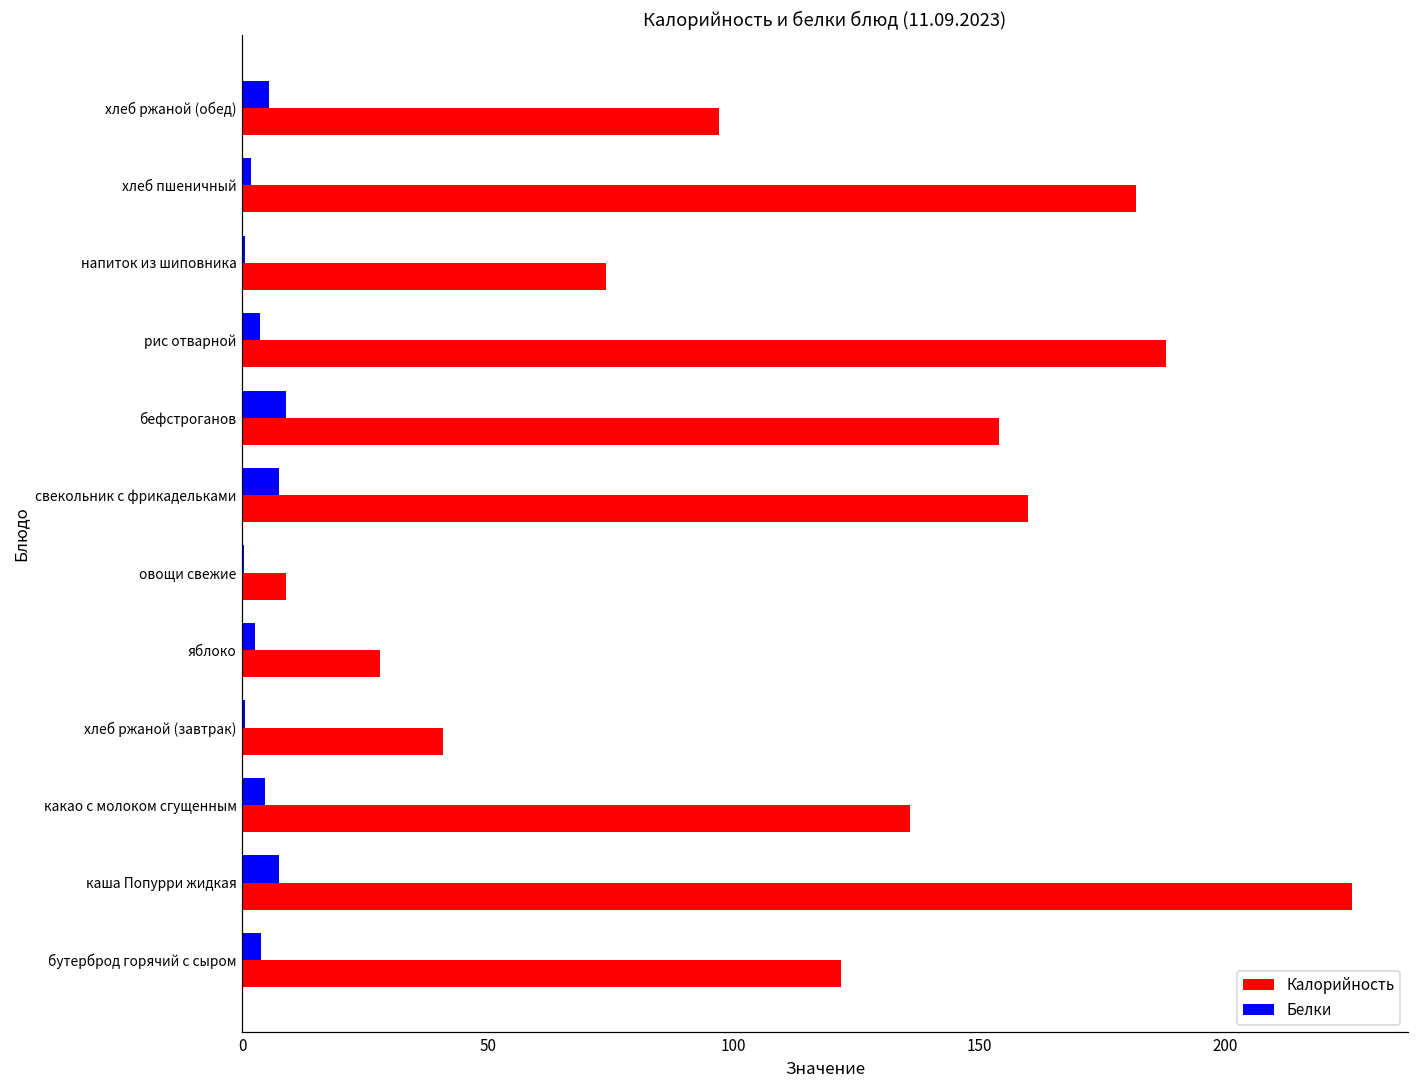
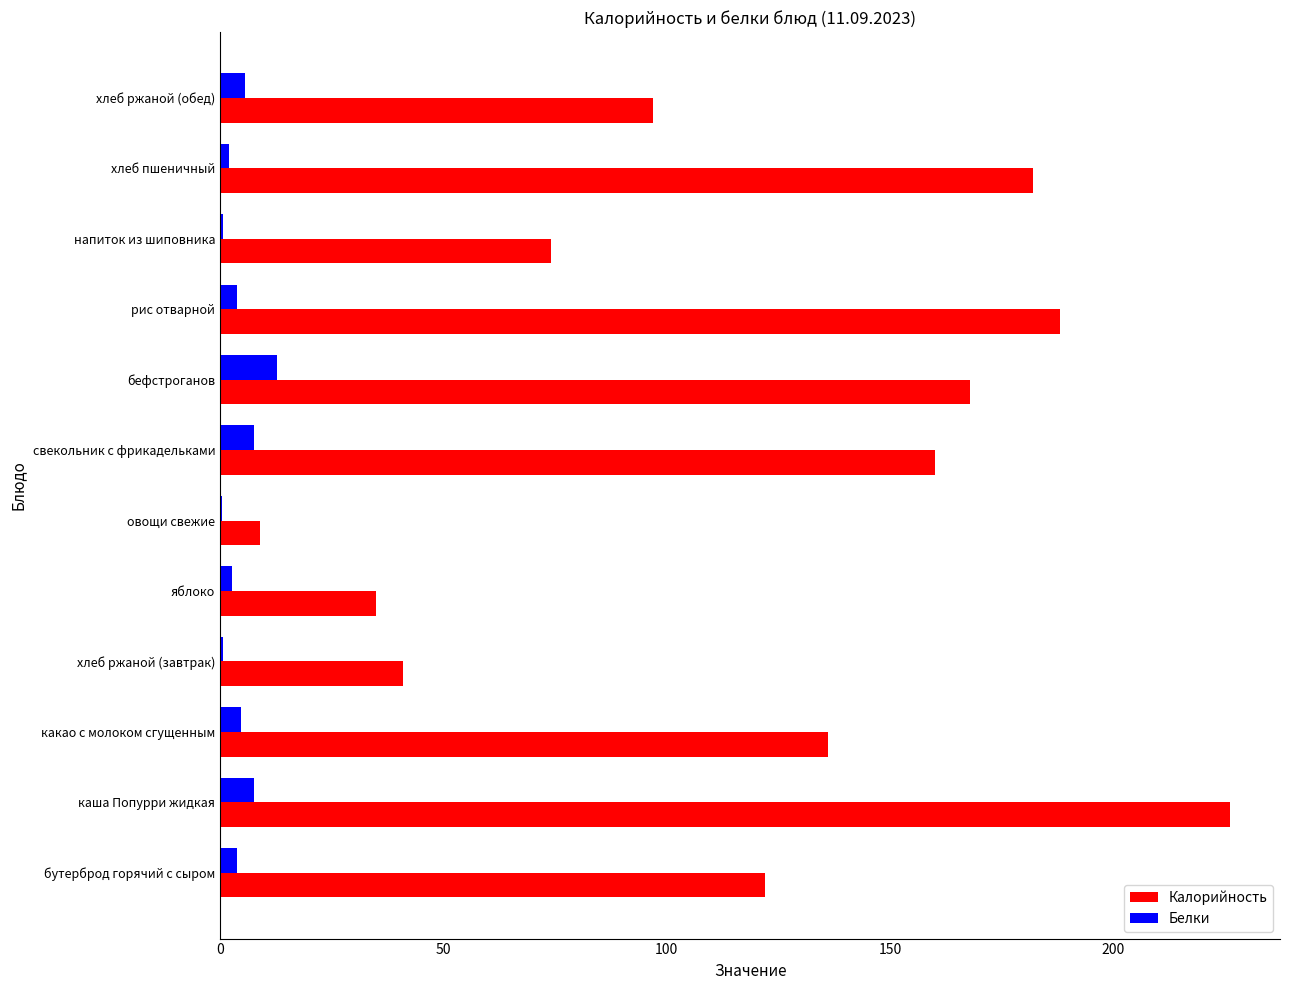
  {
    "Калорийность": {
      "хлеб ржаной (обед)": 97,
      "хлеб пшеничный": 182,
      "напиток из шиповника": 74,
      "рис отварной": 188,
-     "бефстроганов": 154,
+     "бефстроганов": 168,
      "свекольник с фрикадельками": 160,
      "овощи свежие": 9,
-     "яблоко": 28,
+     "яблоко": 35,
      "хлеб ржаной (завтрак)": 41,
      "какао с молоком сгущенным": 136,
      "каша Попурри жидкая": 226,
      "бутерброд горячий с сыром": 122
    },
    "Белки": {
      "хлеб ржаной (обед)": 6,
      "хлеб пшеничный": 2,
      "напиток из шиповника": 1,
      "рис отварной": 4,
-     "бефстроганов": 9,
+     "бефстроганов": 13,
      "свекольник с фрикадельками": 8,
      "яблоко": 3,
      "хлеб ржаной (завтрак)": 1,
      "какао с молоком сгущенным": 5,
      "каша Попурри жидкая": 8,
      "бутерброд горячий с сыром": 4
    }
  }
